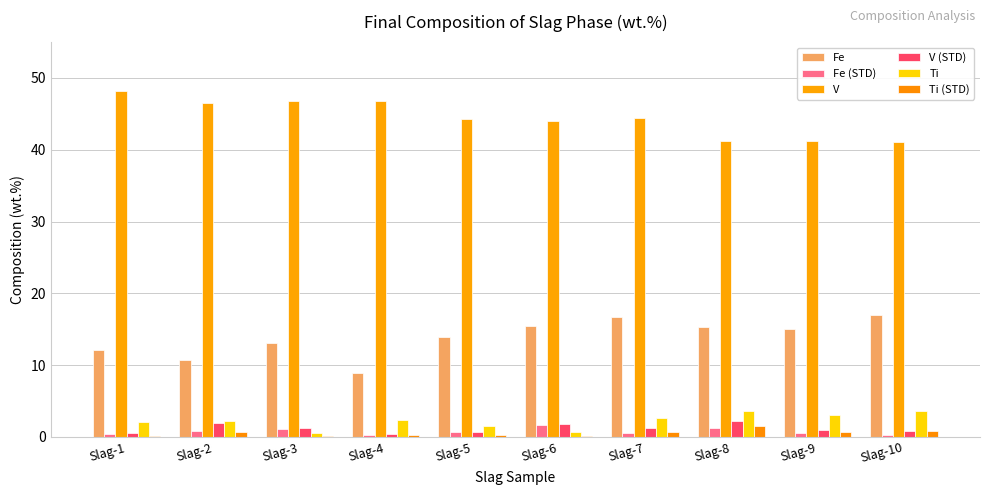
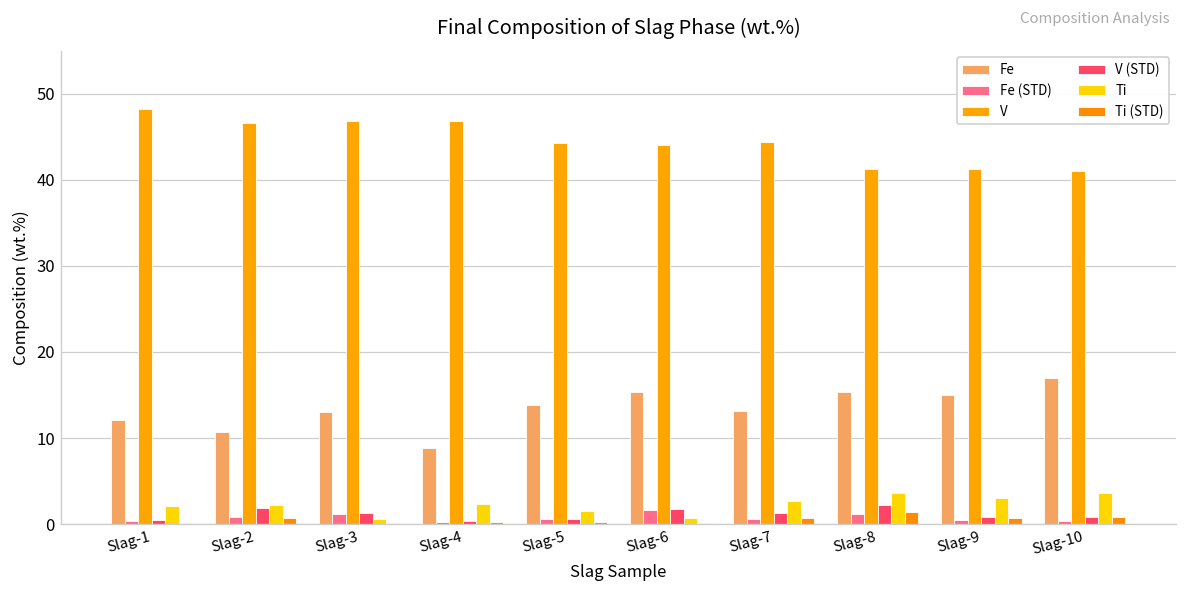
  {
    "Fe": {
      "Slag-1": 12,
      "Slag-2": 11,
      "Slag-3": 13,
      "Slag-4": 9,
      "Slag-5": 14,
      "Slag-6": 15,
-     "Slag-7": 17,
+     "Slag-7": 13,
      "Slag-8": 15,
      "Slag-9": 15,
      "Slag-10": 17
    }
  }
